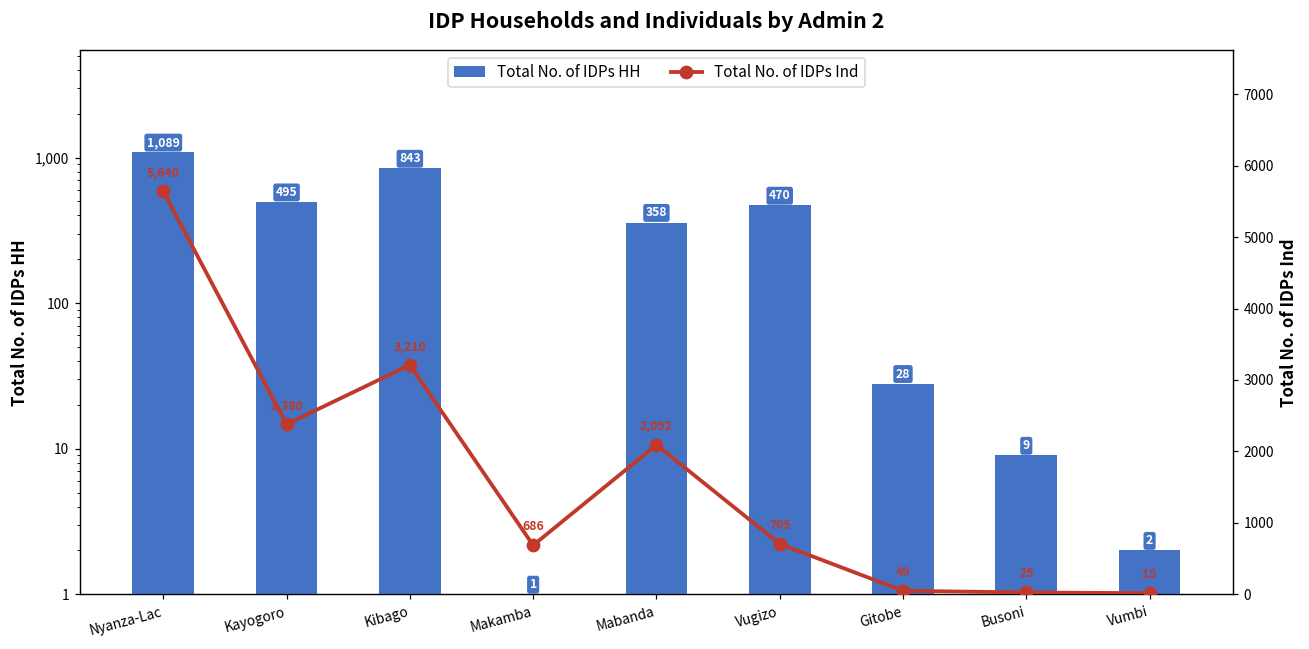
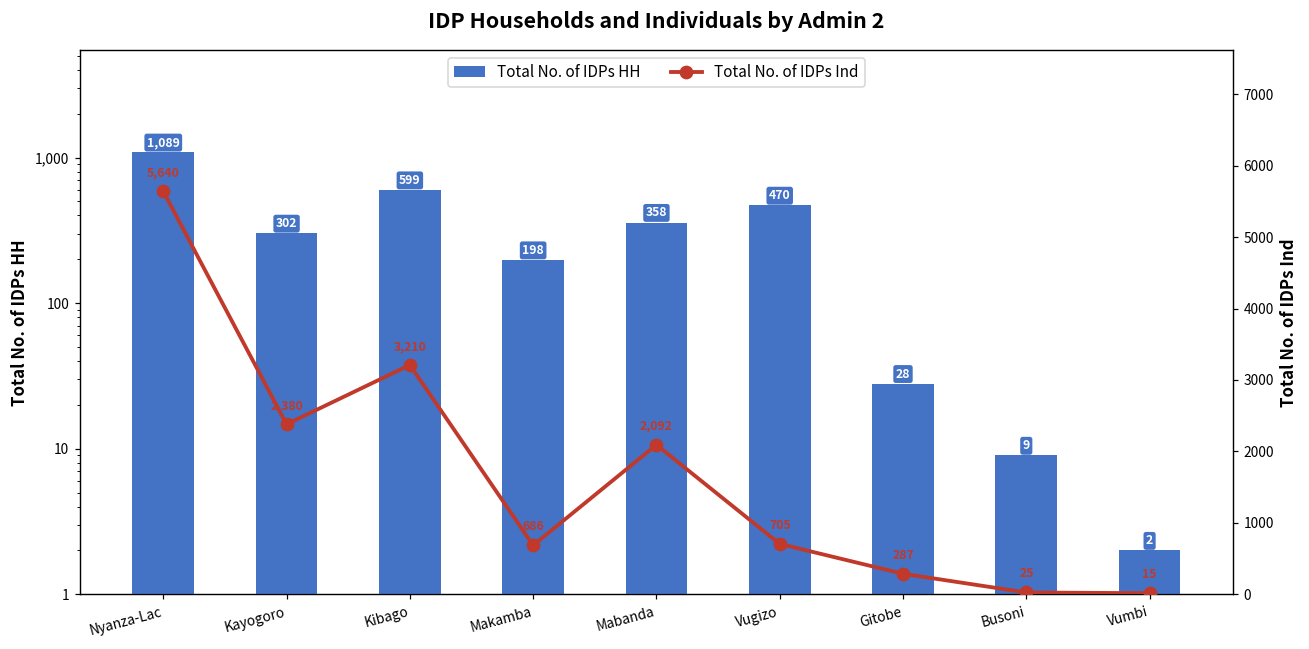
  {
    "Total No. of IDPs HH": {
-     "Kayogoro": "495",
-     "Kibago": "843",
-     "Makamba": "1"
+     "Kayogoro": "302",
+     "Kibago": "599",
+     "Makamba": "198"
    },
    "Total No. of IDPs Ind": {
      "Nyanza-Lac": "5,640",
      "Kayogoro": "2,380",
      "Kibago": "3,210",
      "Makamba": "686",
      "Mabanda": "2,092",
      "Vugizo": "705",
-     "Gitobe": "49",
+     "Gitobe": "287",
      "Busoni": "25",
      "Vumbi": "15"
    }
  }
